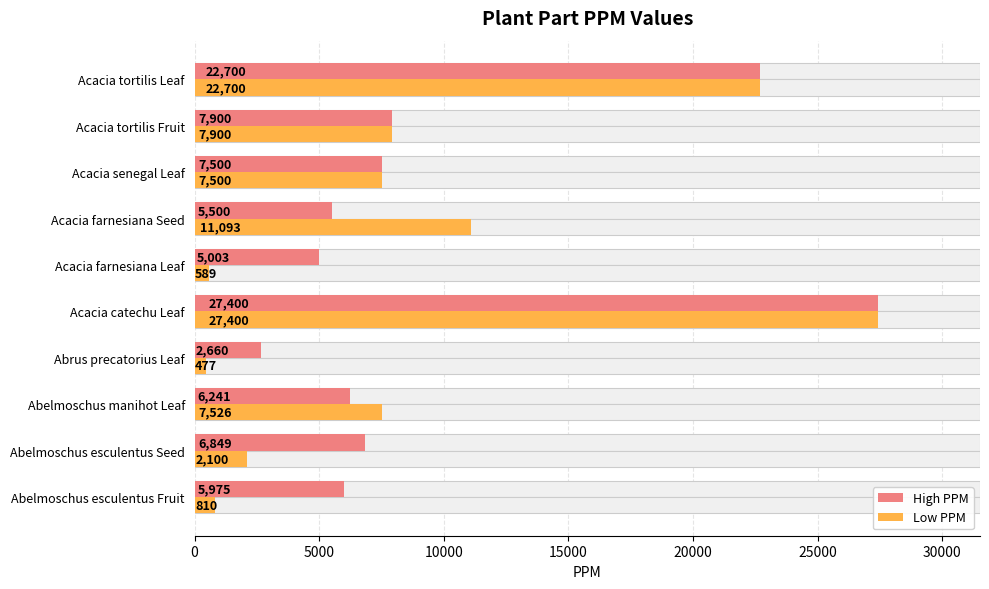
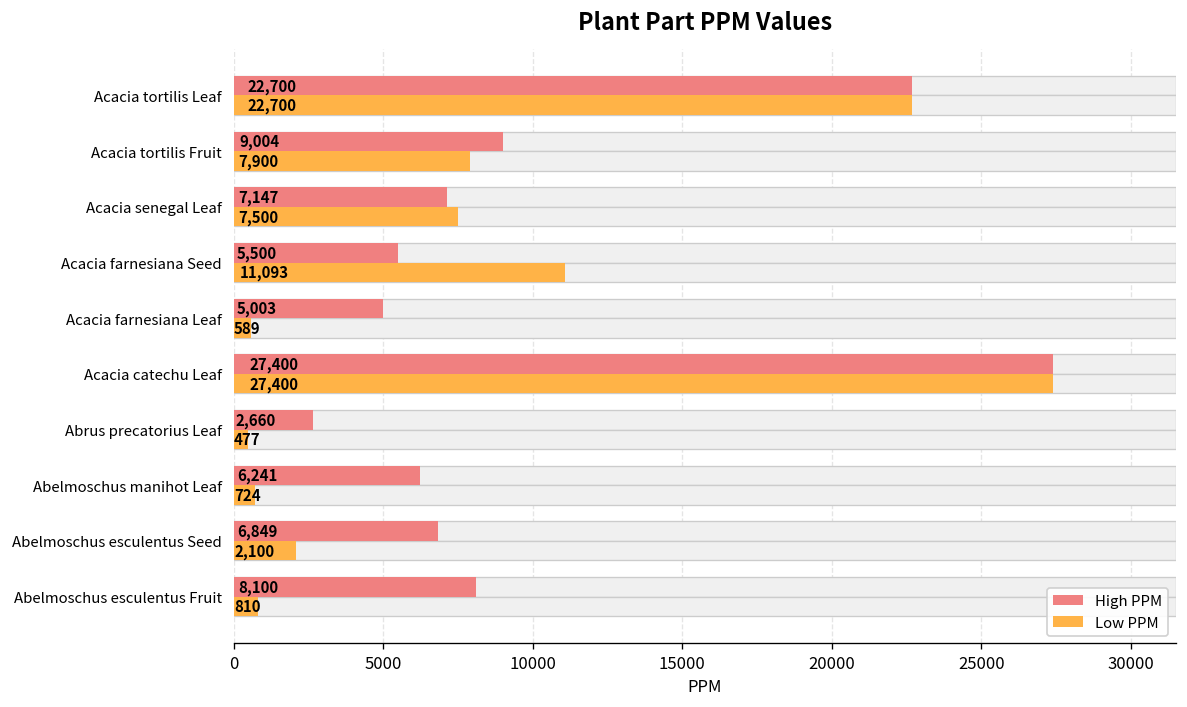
  {
    "High PPM": {
-     "Acacia tortilis Fruit": "7,900",
-     "Acacia senegal Leaf": "7,500",
-     "Abelmoschus esculentus Fruit": "5,975"
+     "Acacia tortilis Fruit": "9,004",
+     "Acacia senegal Leaf": "7,147",
+     "Abelmoschus esculentus Fruit": "8,100"
    },
    "Low PPM": {
-     "Abelmoschus manihot Leaf": "7,526"
+     "Abelmoschus manihot Leaf": "724"
    }
  }
